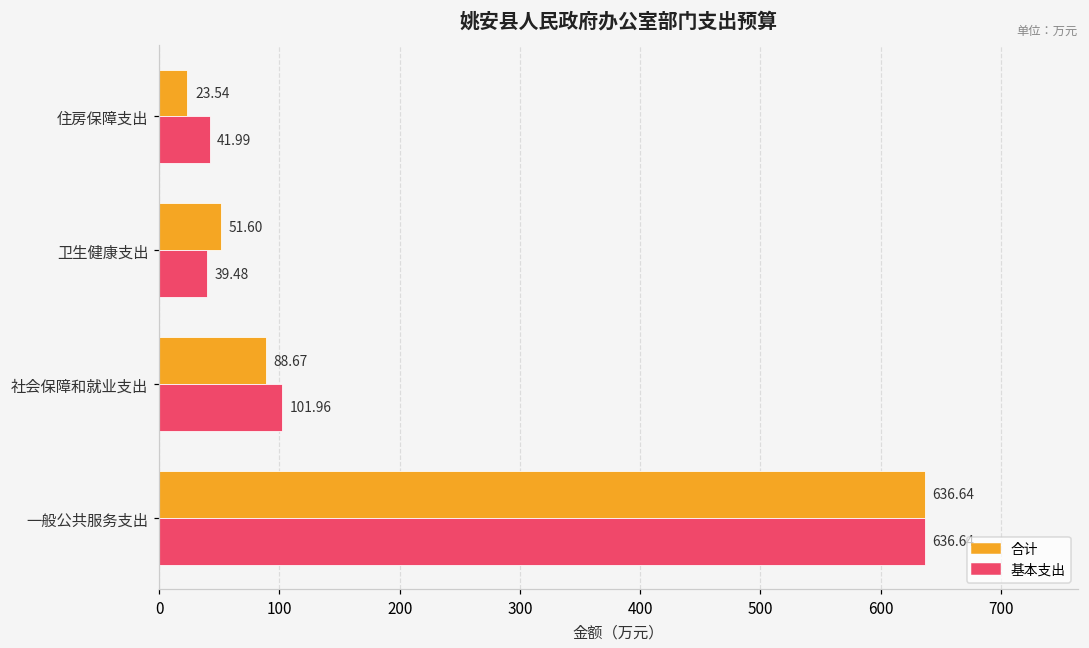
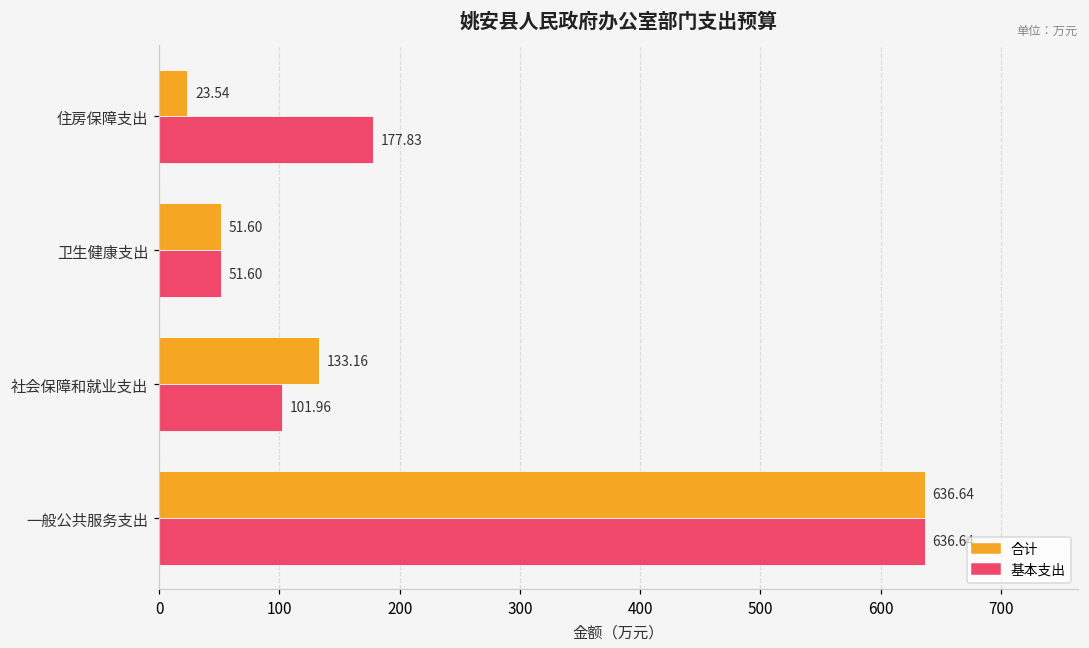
  {
    "合计": {
      "住房保障支出": 23.54,
      "卫生健康支出": 51.60,
-     "社会保障和就业支出": 88.67,
+     "社会保障和就业支出": 133.16,
      "一般公共服务支出": 636.64
    },
    "基本支出": {
-     "住房保障支出": 41.99,
-     "卫生健康支出": 39.48,
+     "住房保障支出": 177.83,
+     "卫生健康支出": 51.60,
      "社会保障和就业支出": 101.96
    }
  }
